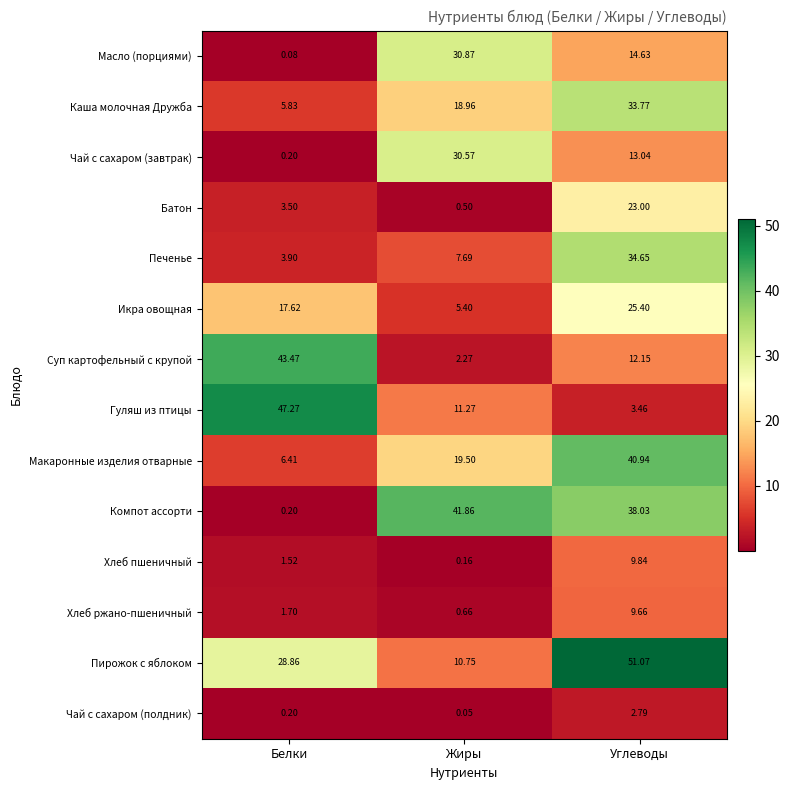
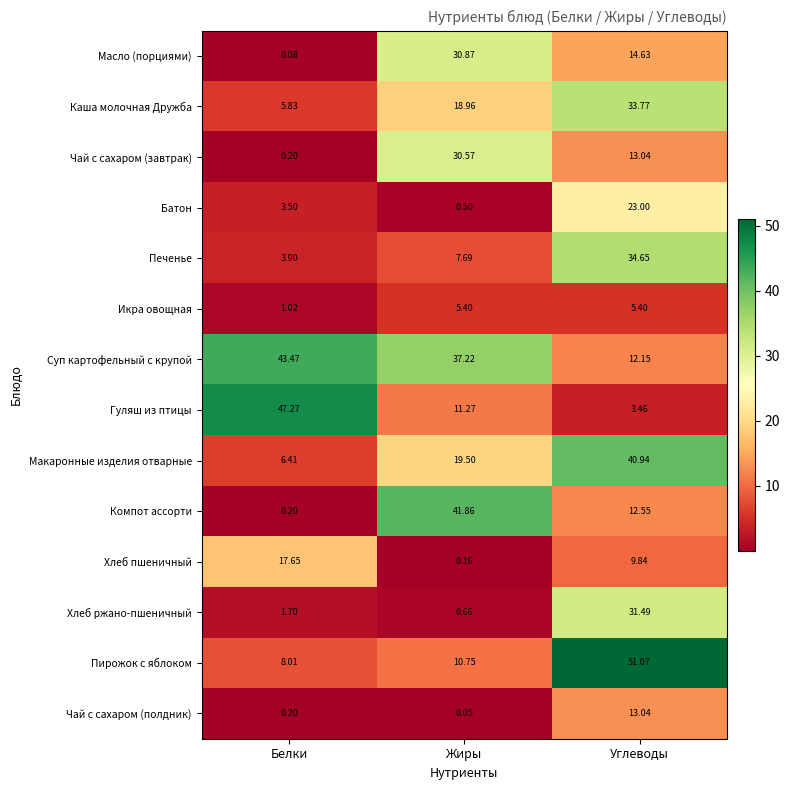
  {
    "Масло (порциями)": {
      "Белки": 0.08,
      "Жиры": 30.87,
      "Углеводы": 14.63
    },
    "Каша молочная Дружба": {
      "Белки": 5.83,
      "Жиры": 18.96,
      "Углеводы": 33.77
    },
    "Чай с сахаром (завтрак)": {
      "Белки": 0.20,
      "Жиры": 30.57,
      "Углеводы": 13.04
    },
    "Батон": {
      "Белки": 3.50,
      "Жиры": 0.50,
      "Углеводы": 23.00
    },
    "Печенье": {
      "Белки": 3.90,
      "Жиры": 7.69,
      "Углеводы": 34.65
    },
    "Икра овощная": {
-     "Белки": 17.62,
+     "Белки": 1.02,
      "Жиры": 5.40,
-     "Углеводы": 25.40
+     "Углеводы": 5.40
    },
    "Суп картофельный с крупой": {
      "Белки": 43.47,
-     "Жиры": 2.27,
+     "Жиры": 37.22,
      "Углеводы": 12.15
    },
    "Гуляш из птицы": {
      "Белки": 47.27,
      "Жиры": 11.27,
      "Углеводы": 3.46
    },
    "Макаронные изделия отварные": {
      "Белки": 6.41,
      "Жиры": 19.50,
      "Углеводы": 40.94
    },
    "Компот ассорти": {
      "Белки": 0.20,
      "Жиры": 41.86,
-     "Углеводы": 38.03
+     "Углеводы": 12.55
    },
    "Хлеб пшеничный": {
-     "Белки": 1.52,
+     "Белки": 17.65,
      "Жиры": 0.16,
      "Углеводы": 9.84
    },
    "Хлеб ржано-пшеничный": {
      "Белки": 1.70,
      "Жиры": 0.66,
-     "Углеводы": 9.66
+     "Углеводы": 31.49
    },
    "Пирожок с яблоком": {
-     "Белки": 28.86,
+     "Белки": 8.01,
      "Жиры": 10.75,
      "Углеводы": 51.07
    },
    "Чай с сахаром (полдник)": {
      "Белки": 0.20,
      "Жиры": 0.05,
-     "Углеводы": 2.79
+     "Углеводы": 13.04
    }
  }
